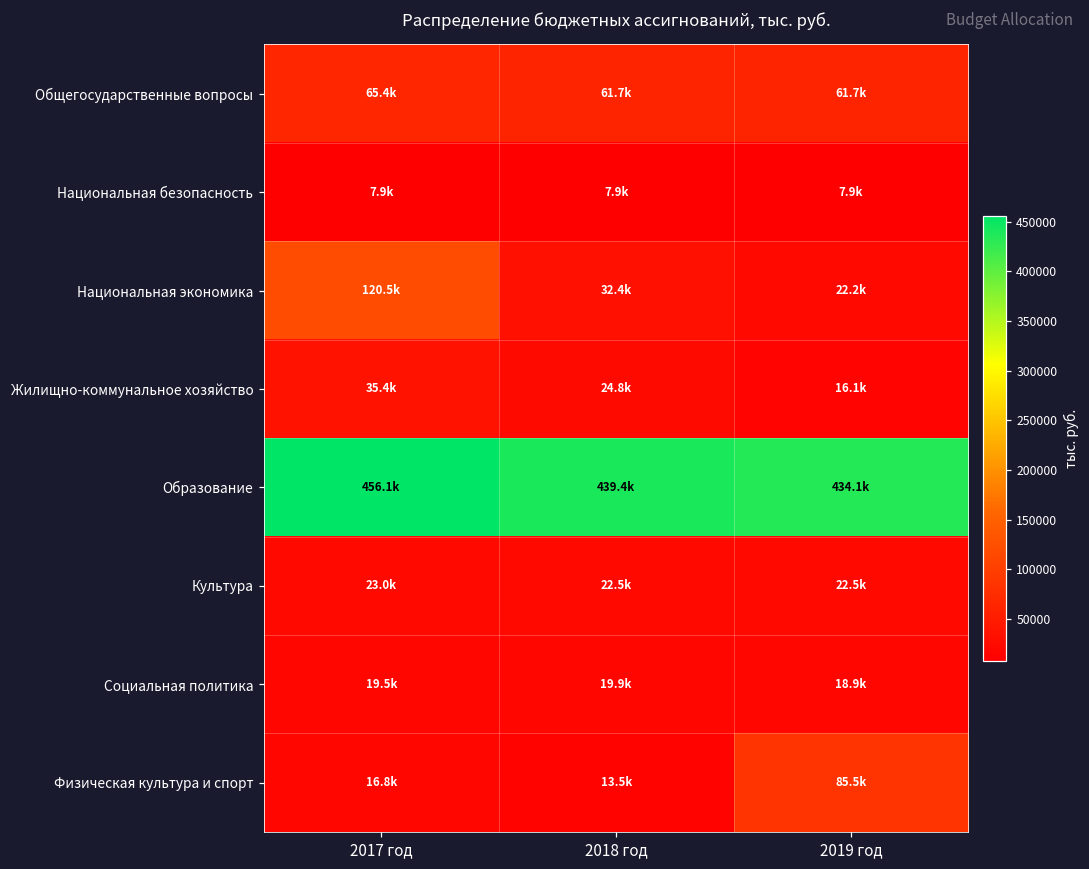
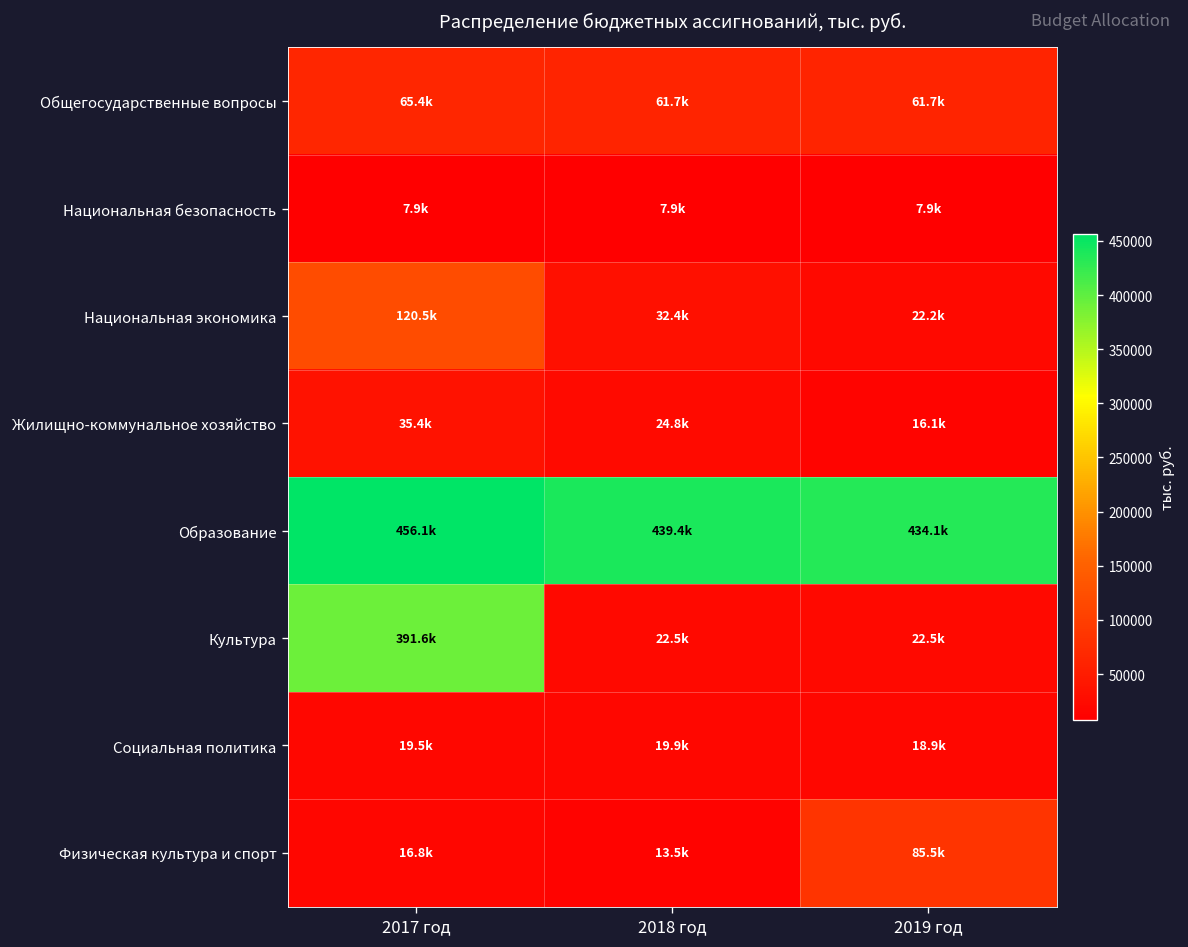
  {
    "Общегосударственные вопросы": {
      "2017 год": "65.4k",
      "2018 год": "61.7k",
      "2019 год": "61.7k"
    },
    "Национальная безопасность": {
      "2017 год": "7.9k",
      "2018 год": "7.9k",
      "2019 год": "7.9k"
    },
    "Национальная экономика": {
      "2017 год": "120.5k",
      "2018 год": "32.4k",
      "2019 год": "22.2k"
    },
    "Жилищно-коммунальное хозяйство": {
      "2017 год": "35.4k",
      "2018 год": "24.8k",
      "2019 год": "16.1k"
    },
    "Образование": {
      "2017 год": "456.1k",
      "2018 год": "439.4k",
      "2019 год": "434.1k"
    },
    "Культура": {
-     "2017 год": "23.0k",
+     "2017 год": "391.6k",
      "2018 год": "22.5k",
      "2019 год": "22.5k"
    },
    "Социальная политика": {
      "2017 год": "19.5k",
      "2018 год": "19.9k",
      "2019 год": "18.9k"
    },
    "Физическая культура и спорт": {
      "2017 год": "16.8k",
      "2018 год": "13.5k",
      "2019 год": "85.5k"
    }
  }
